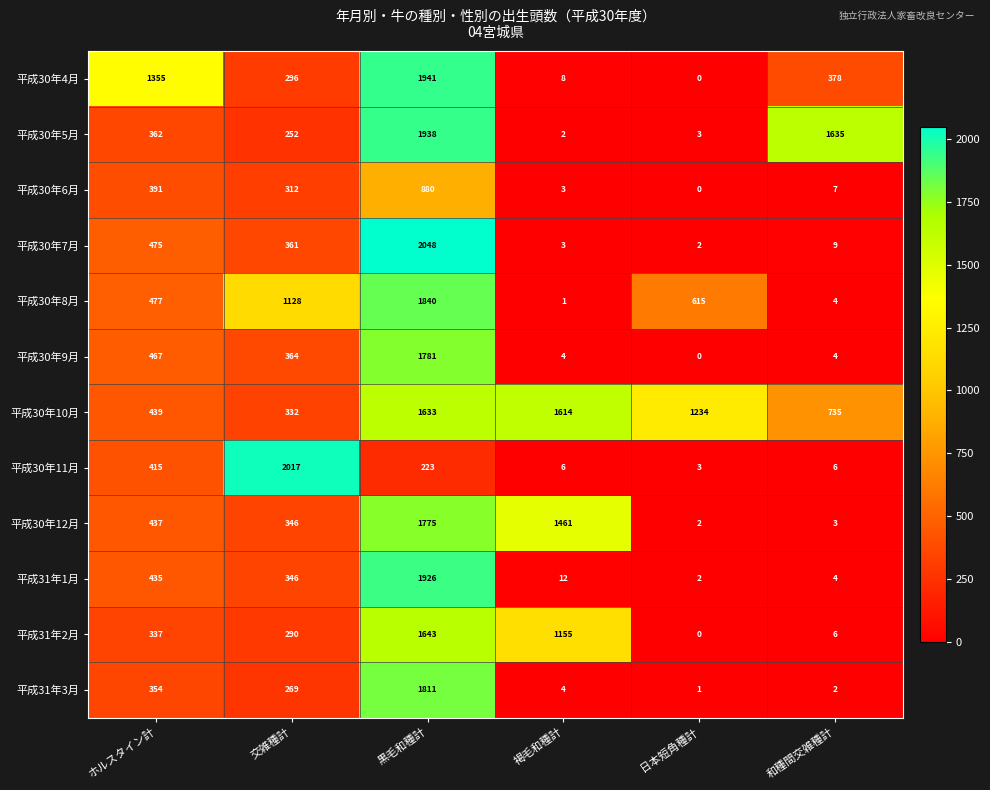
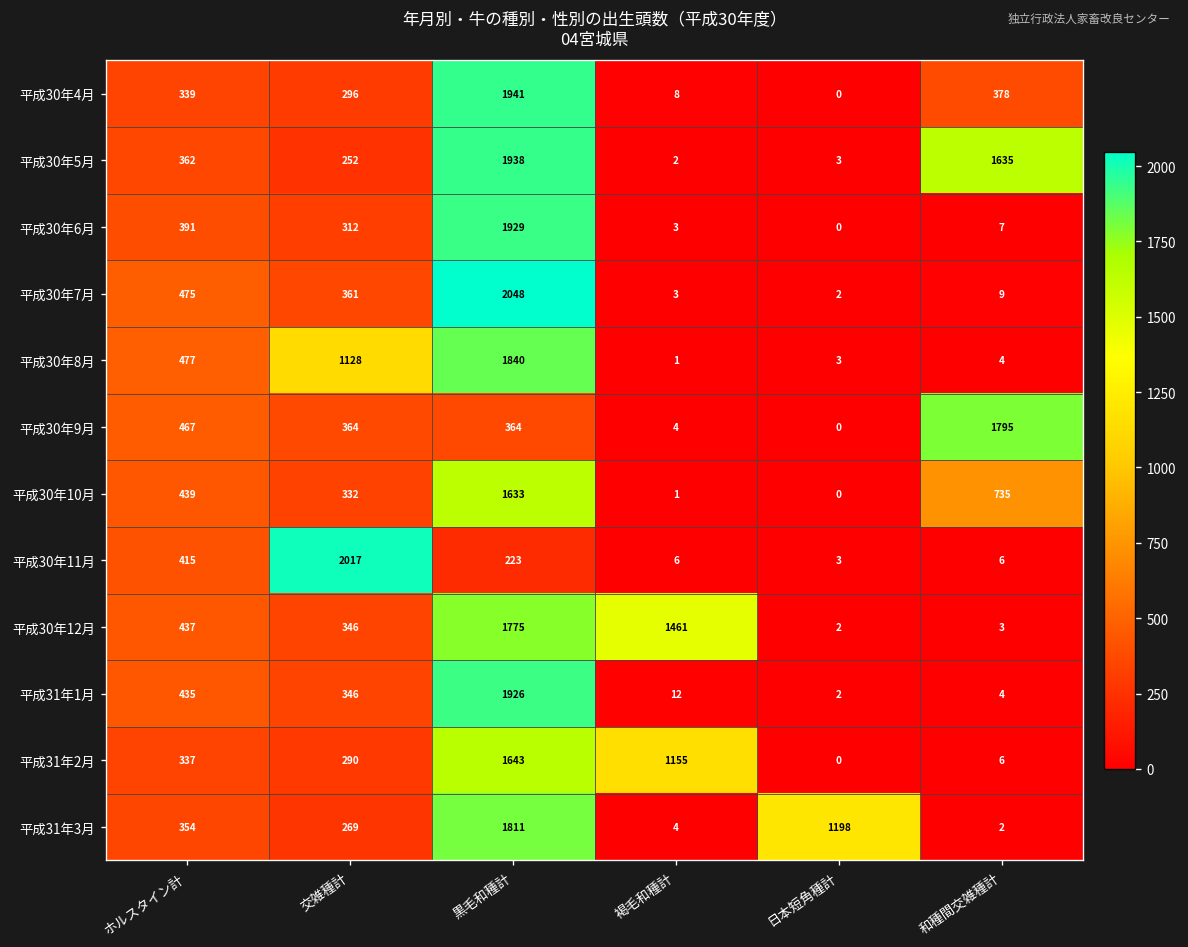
  {
    "平成30年4月": {
-     "ホルスタイン計": 1355,
+     "ホルスタイン計": 339,
      "交雑種計": 296,
      "黒毛和種計": 1941,
      "褐毛和種計": 8,
      "日本短角種計": 0,
      "和種間交雑種計": 378
    },
    "平成30年5月": {
      "ホルスタイン計": 362,
      "交雑種計": 252,
      "黒毛和種計": 1938,
      "褐毛和種計": 2,
      "日本短角種計": 3,
      "和種間交雑種計": 1635
    },
    "平成30年6月": {
      "ホルスタイン計": 391,
      "交雑種計": 312,
-     "黒毛和種計": 880,
+     "黒毛和種計": 1929,
      "褐毛和種計": 3,
      "日本短角種計": 0,
      "和種間交雑種計": 7
    },
    "平成30年7月": {
      "ホルスタイン計": 475,
      "交雑種計": 361,
      "黒毛和種計": 2048,
      "褐毛和種計": 3,
      "日本短角種計": 2,
      "和種間交雑種計": 9
    },
    "平成30年8月": {
      "ホルスタイン計": 477,
      "交雑種計": 1128,
      "黒毛和種計": 1840,
      "褐毛和種計": 1,
-     "日本短角種計": 615,
+     "日本短角種計": 3,
      "和種間交雑種計": 4
    },
    "平成30年9月": {
      "ホルスタイン計": 467,
      "交雑種計": 364,
-     "黒毛和種計": 1781,
+     "黒毛和種計": 364,
      "褐毛和種計": 4,
      "日本短角種計": 0,
-     "和種間交雑種計": 4
+     "和種間交雑種計": 1795
    },
    "平成30年10月": {
      "ホルスタイン計": 439,
      "交雑種計": 332,
      "黒毛和種計": 1633,
-     "褐毛和種計": 1614,
-     "日本短角種計": 1234,
+     "褐毛和種計": 1,
+     "日本短角種計": 0,
      "和種間交雑種計": 735
    },
    "平成30年11月": {
      "ホルスタイン計": 415,
      "交雑種計": 2017,
      "黒毛和種計": 223,
      "褐毛和種計": 6,
      "日本短角種計": 3,
      "和種間交雑種計": 6
    },
    "平成30年12月": {
      "ホルスタイン計": 437,
      "交雑種計": 346,
      "黒毛和種計": 1775,
      "褐毛和種計": 1461,
      "日本短角種計": 2,
      "和種間交雑種計": 3
    },
    "平成31年1月": {
      "ホルスタイン計": 435,
      "交雑種計": 346,
      "黒毛和種計": 1926,
      "褐毛和種計": 12,
      "日本短角種計": 2,
      "和種間交雑種計": 4
    },
    "平成31年2月": {
      "ホルスタイン計": 337,
      "交雑種計": 290,
      "黒毛和種計": 1643,
      "褐毛和種計": 1155,
      "日本短角種計": 0,
      "和種間交雑種計": 6
    },
    "平成31年3月": {
      "ホルスタイン計": 354,
      "交雑種計": 269,
      "黒毛和種計": 1811,
      "褐毛和種計": 4,
-     "日本短角種計": 1,
+     "日本短角種計": 1198,
      "和種間交雑種計": 2
    }
  }
